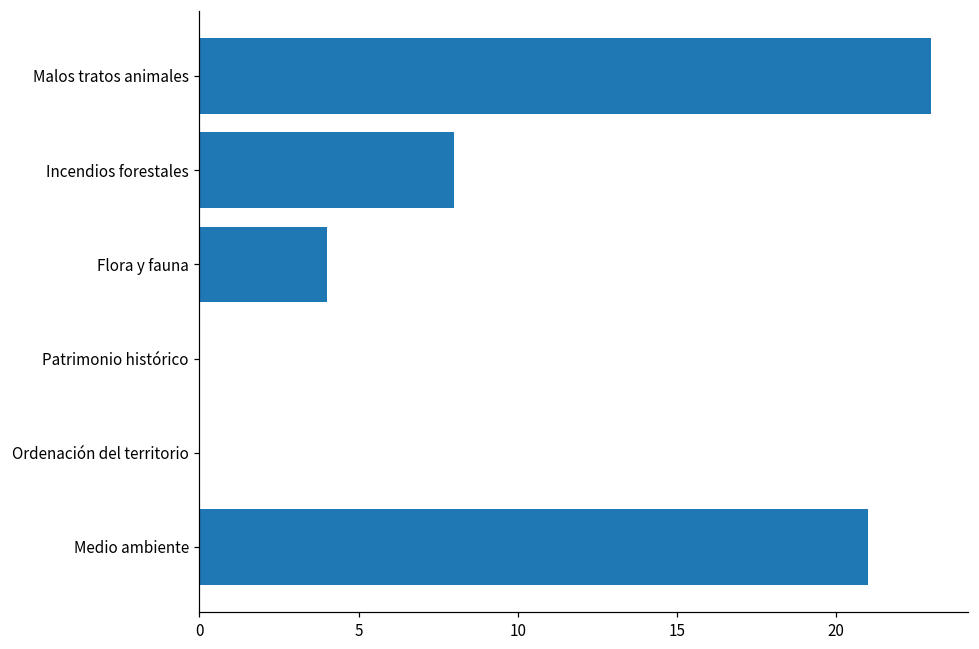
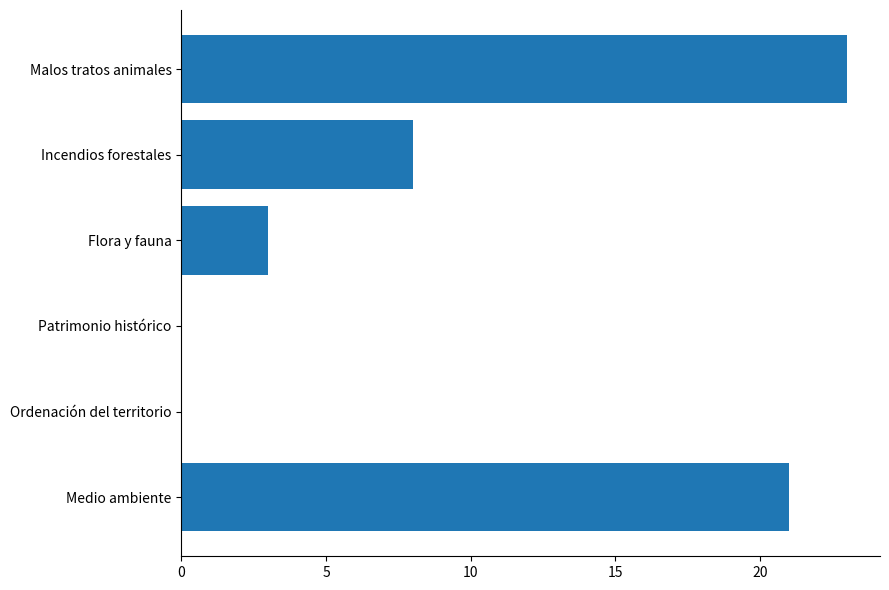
  {
    "Malos tratos animales": 23,
    "Incendios forestales": 8,
-   "Flora y fauna": 4,
+   "Flora y fauna": 3,
    "Patrimonio histórico": 0,
    "Ordenación del territorio": 0,
    "Medio ambiente": 21
  }
